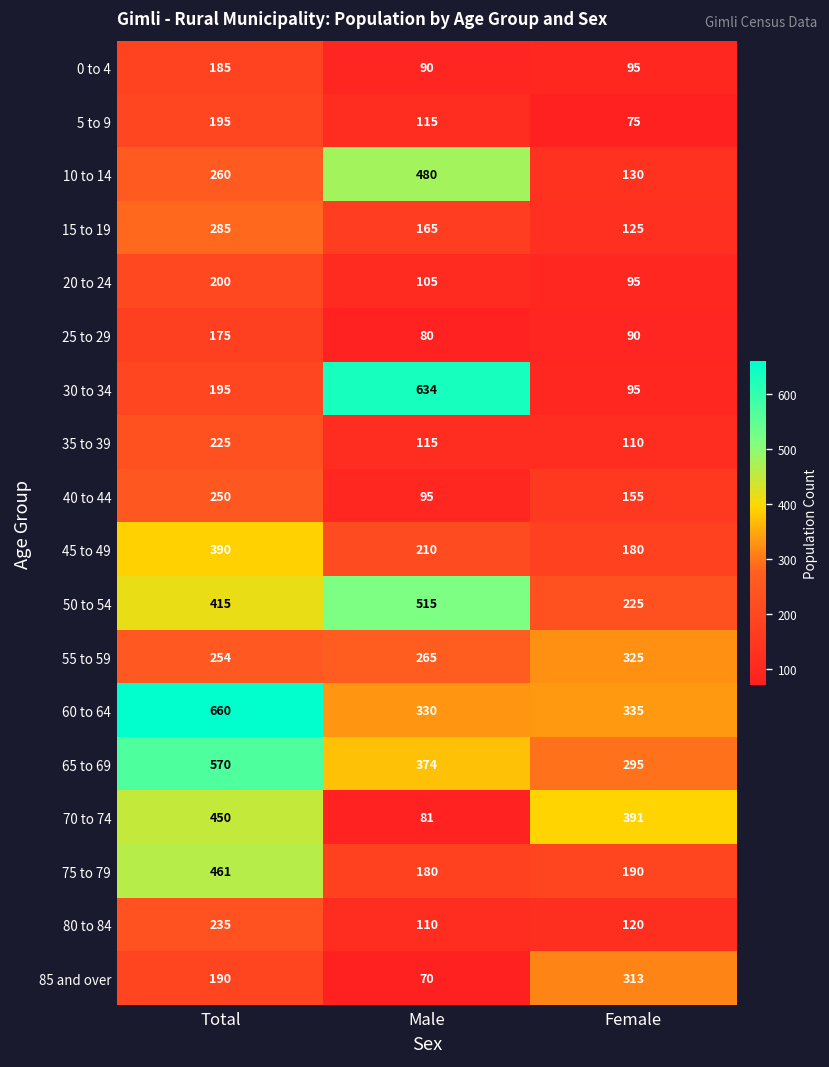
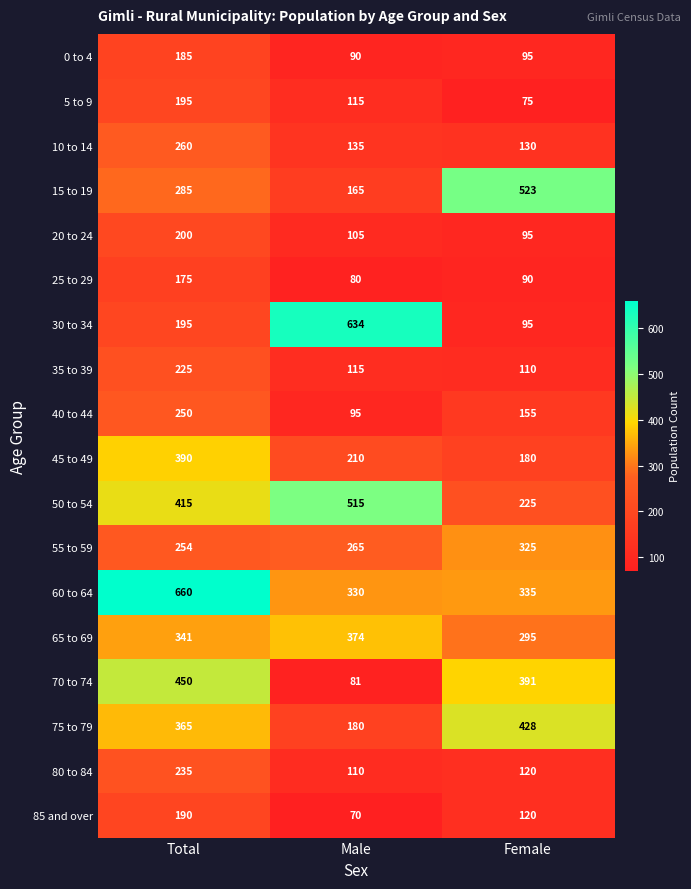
  {
    "0 to 4": {
      "Total": 185,
      "Male": 90,
      "Female": 95
    },
    "5 to 9": {
      "Total": 195,
      "Male": 115,
      "Female": 75
    },
    "10 to 14": {
      "Total": 260,
-     "Male": 480,
+     "Male": 135,
      "Female": 130
    },
    "15 to 19": {
      "Total": 285,
      "Male": 165,
-     "Female": 125
+     "Female": 523
    },
    "20 to 24": {
      "Total": 200,
      "Male": 105,
      "Female": 95
    },
    "25 to 29": {
      "Total": 175,
      "Male": 80,
      "Female": 90
    },
    "30 to 34": {
      "Total": 195,
      "Male": 634,
      "Female": 95
    },
    "35 to 39": {
      "Total": 225,
      "Male": 115,
      "Female": 110
    },
    "40 to 44": {
      "Total": 250,
      "Male": 95,
      "Female": 155
    },
    "45 to 49": {
      "Total": 390,
      "Male": 210,
      "Female": 180
    },
    "50 to 54": {
      "Total": 415,
      "Male": 515,
      "Female": 225
    },
    "55 to 59": {
      "Total": 254,
      "Male": 265,
      "Female": 325
    },
    "60 to 64": {
      "Total": 660,
      "Male": 330,
      "Female": 335
    },
    "65 to 69": {
-     "Total": 570,
+     "Total": 341,
      "Male": 374,
      "Female": 295
    },
    "70 to 74": {
      "Total": 450,
      "Male": 81,
      "Female": 391
    },
    "75 to 79": {
-     "Total": 461,
+     "Total": 365,
      "Male": 180,
-     "Female": 190
+     "Female": 428
    },
    "80 to 84": {
      "Total": 235,
      "Male": 110,
      "Female": 120
    },
    "85 and over": {
      "Total": 190,
      "Male": 70,
-     "Female": 313
+     "Female": 120
    }
  }
